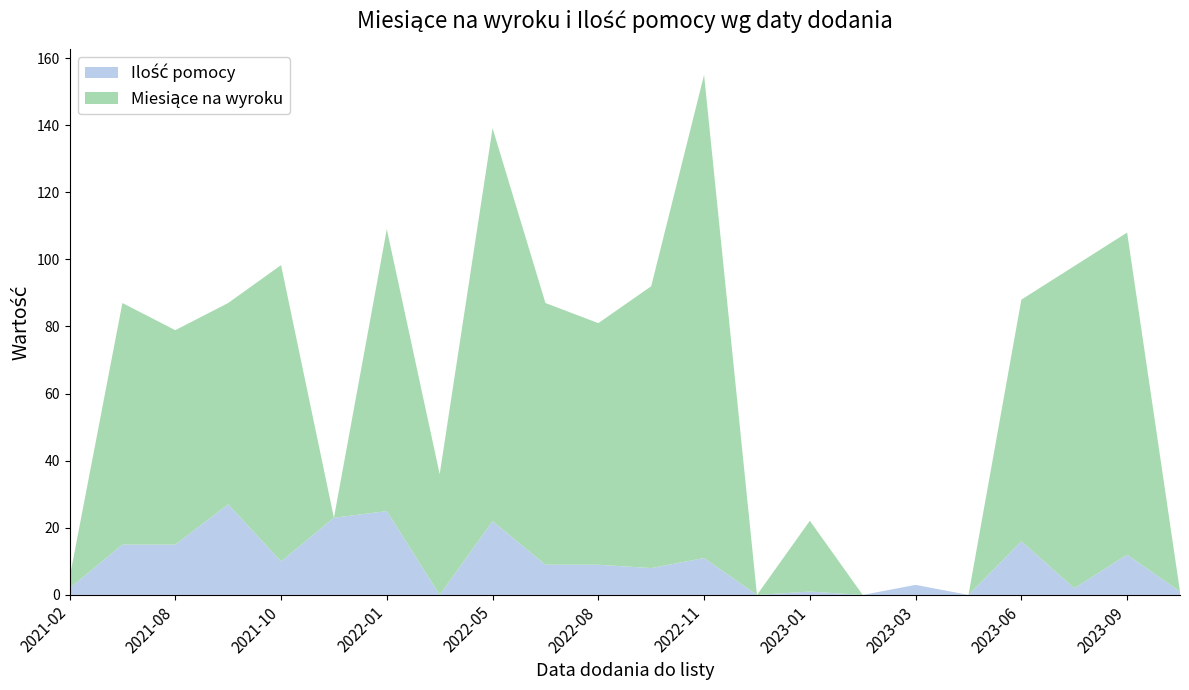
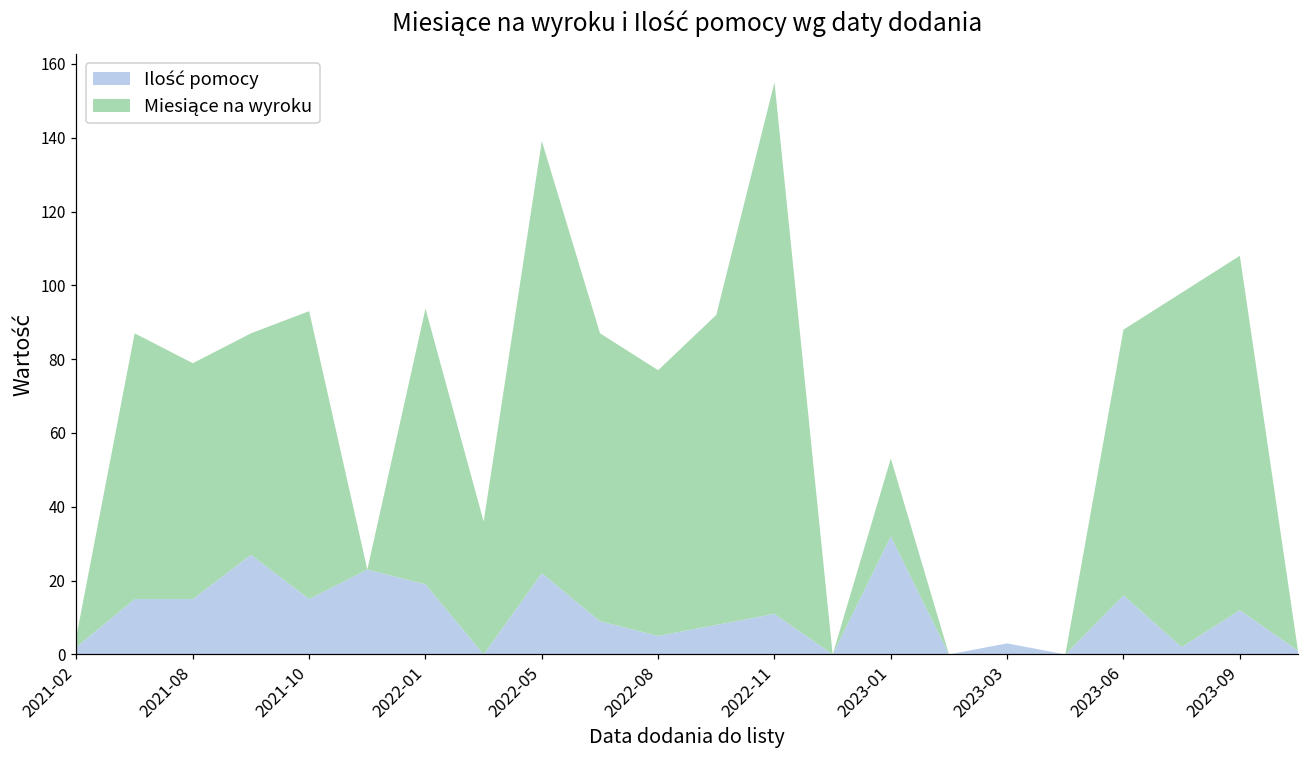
  {
    "Ilość pomocy": {
      "2021-02": 2,
      "2021-08": 15,
-     "2021-10": 10,
-     "2022-01": 25,
+     "2021-10": 15,
+     "2022-01": 19,
      "2022-05": 22,
-     "2022-08": 9,
+     "2022-08": 5,
      "2022-11": 11,
-     "2023-01": 1,
+     "2023-01": 32,
      "2023-06": 16,
      "2023-09": 12
    },
    "Miesiące na wyroku": {
      "2021-02": 3,
      "2021-08": 64,
-     "2021-10": 88,
-     "2022-01": 84,
+     "2021-10": 78,
+     "2022-01": 75,
      "2022-05": 117,
      "2022-08": 72,
      "2022-11": 144,
      "2023-01": 21,
      "2023-06": 72,
      "2023-09": 96
    }
  }
